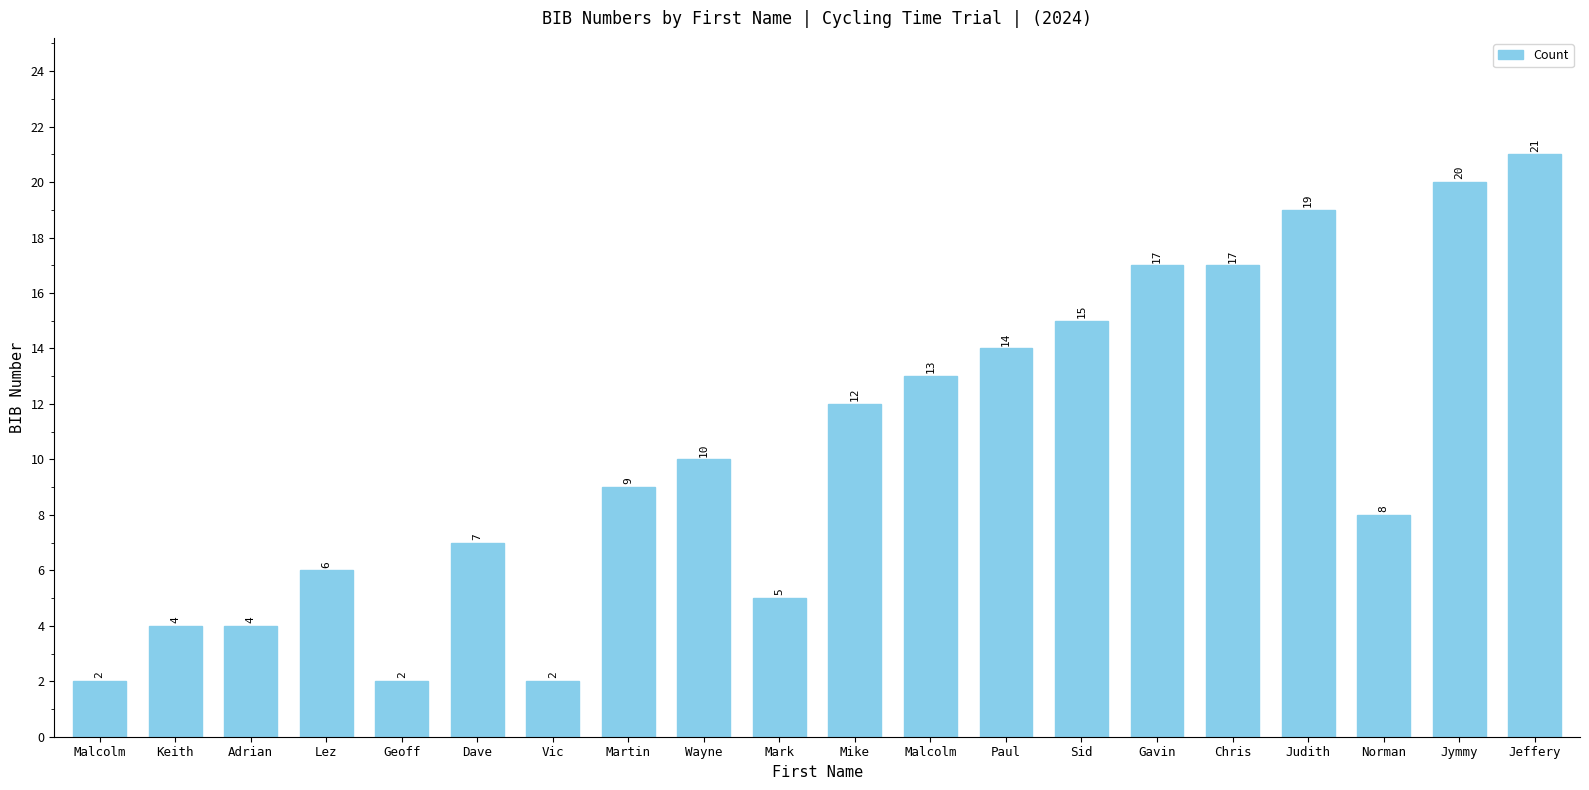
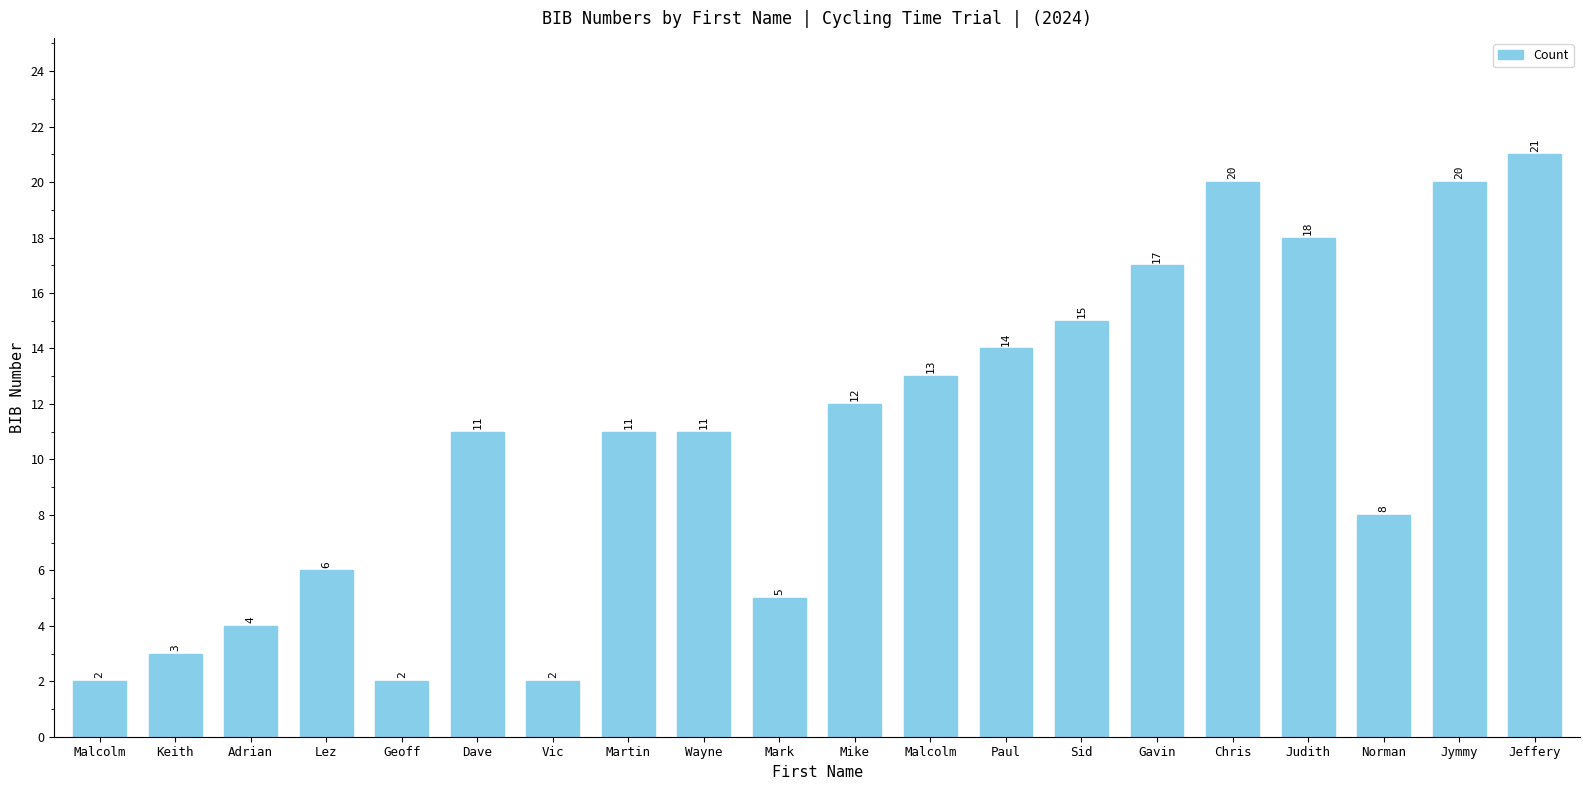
  {
-   "Keith": 4,
+   "Keith": 3,
    "Adrian": 4,
    "Lez": 6,
    "Geoff": 2,
-   "Dave": 7,
+   "Dave": 11,
    "Vic": 2,
-   "Martin": 9,
-   "Wayne": 10,
+   "Martin": 11,
+   "Wayne": 11,
    "Mark": 5,
    "Mike": 12,
    "Paul": 14,
    "Sid": 15,
    "Gavin": 17,
-   "Chris": 17,
-   "Judith": 19,
+   "Chris": 20,
+   "Judith": 18,
    "Norman": 8,
    "Jymmy": 20,
    "Jeffery": 21
  }
